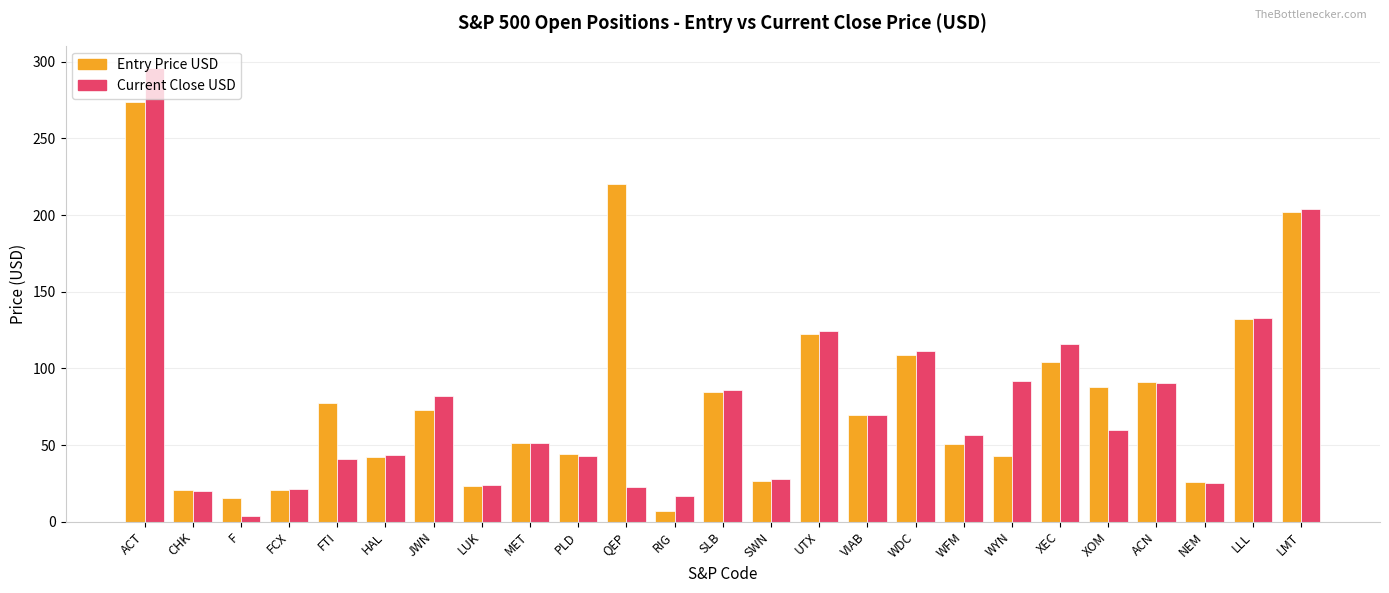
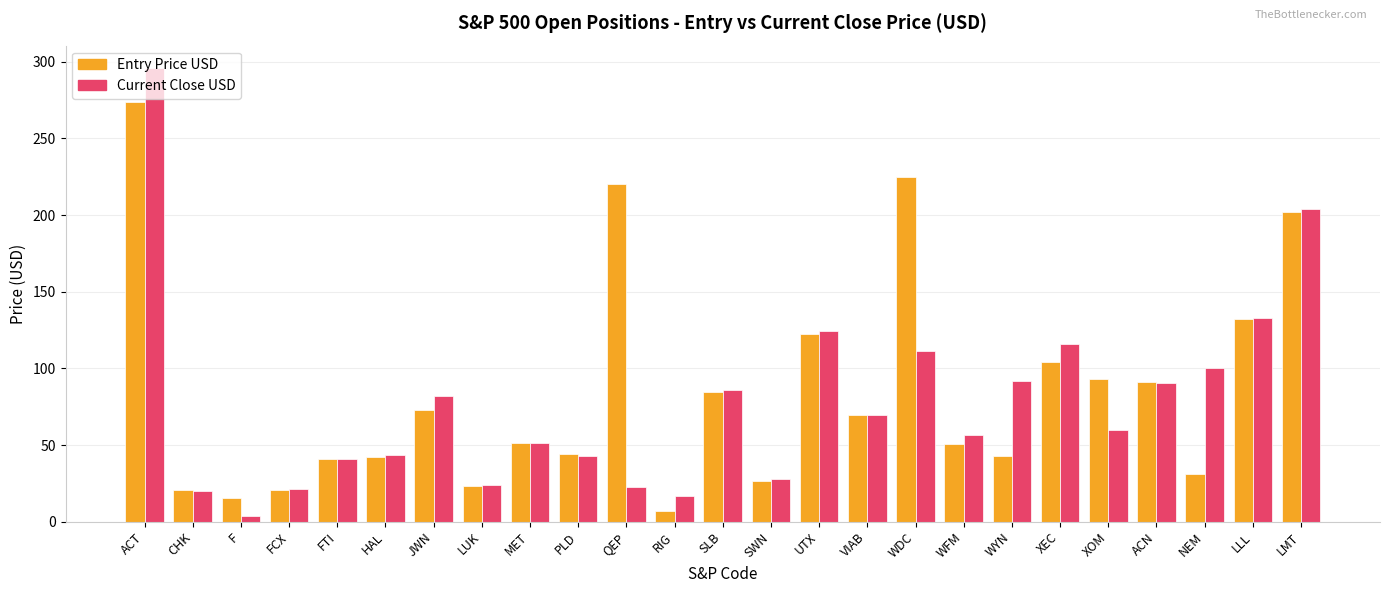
  {
    "Entry Price USD": {
      "ACT": 274,
      "CHK": 21,
      "F": 16,
      "FCX": 21,
-     "FTI": 77,
+     "FTI": 41,
      "HAL": 42,
      "JWN": 73,
      "LUK": 23,
      "MET": 52,
      "PLD": 44,
      "QEP": 220,
      "RIG": 7,
      "SLB": 84,
      "SWN": 26,
      "UTX": 123,
      "VIAB": 70,
-     "WDC": 109,
+     "WDC": 225,
      "WFM": 51,
      "WYN": 43,
      "XEC": 104,
-     "XOM": 88,
+     "XOM": 93,
      "ACN": 91,
-     "NEM": 26,
+     "NEM": 31,
      "LLL": 132,
      "LMT": 202
    },
    "Current Close USD": {
      "CHK": 20,
      "F": 4,
      "FCX": 21,
      "FTI": 41,
      "HAL": 43,
      "JWN": 82,
      "LUK": 24,
      "MET": 52,
      "PLD": 43,
      "QEP": 23,
      "RIG": 17,
      "SLB": 86,
      "SWN": 28,
      "UTX": 124,
      "VIAB": 70,
      "WDC": 111,
      "WFM": 57,
      "WYN": 92,
      "XEC": 116,
      "XOM": 60,
      "ACN": 90,
-     "NEM": 26,
+     "NEM": 100,
      "LLL": 133,
      "LMT": 204
    }
  }
